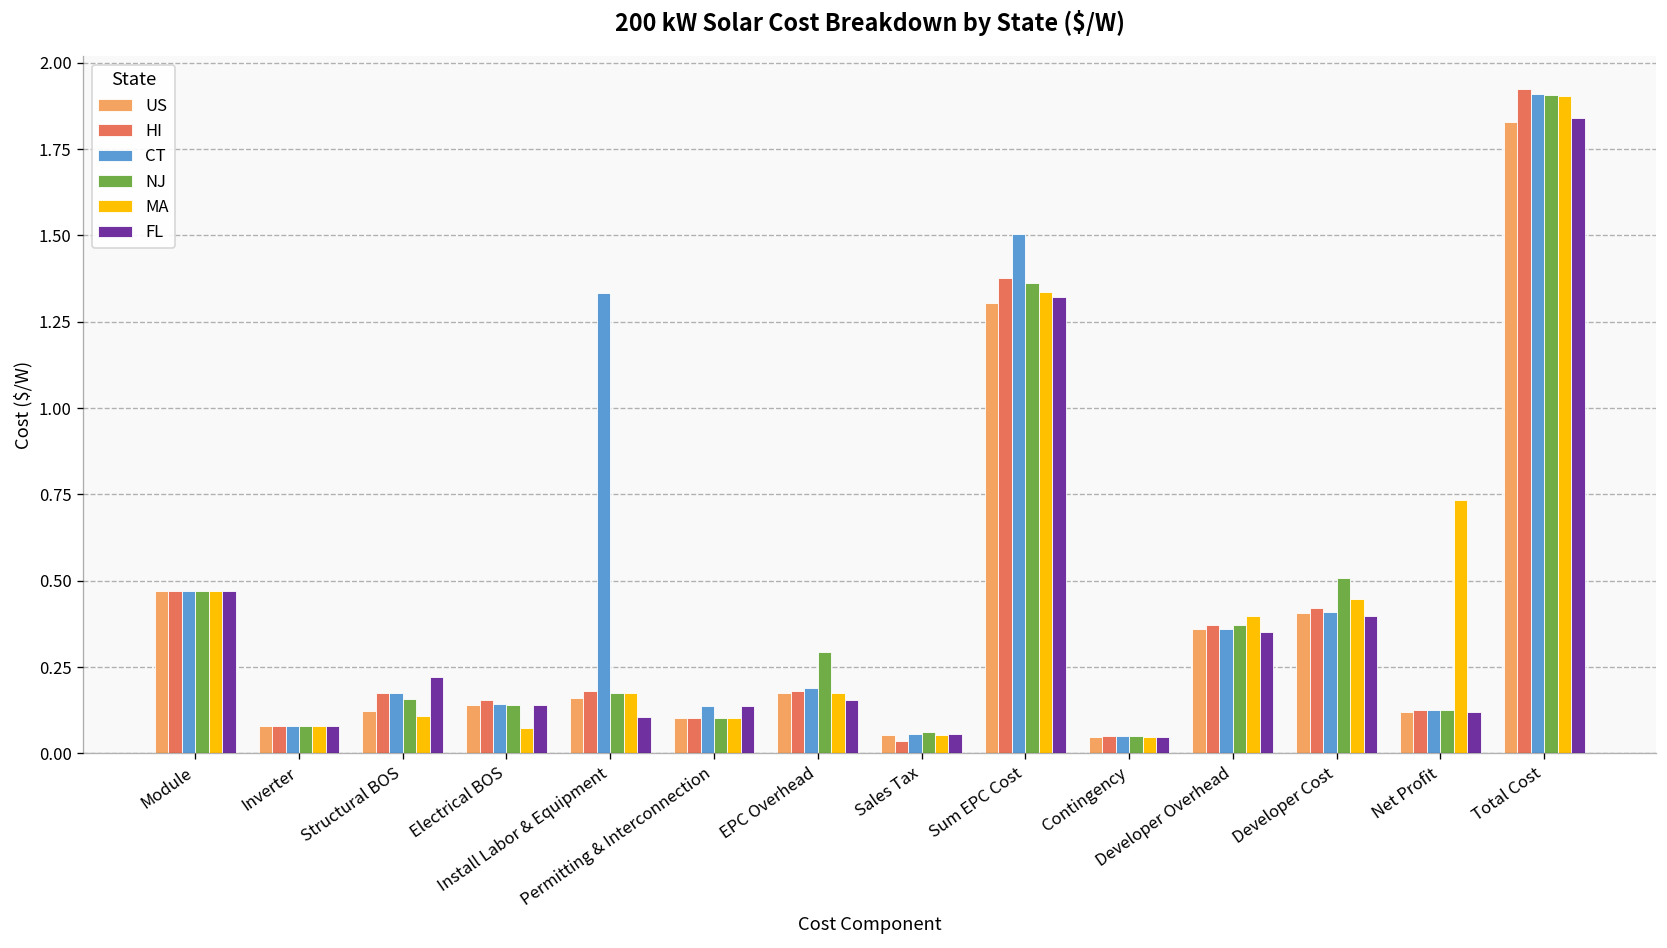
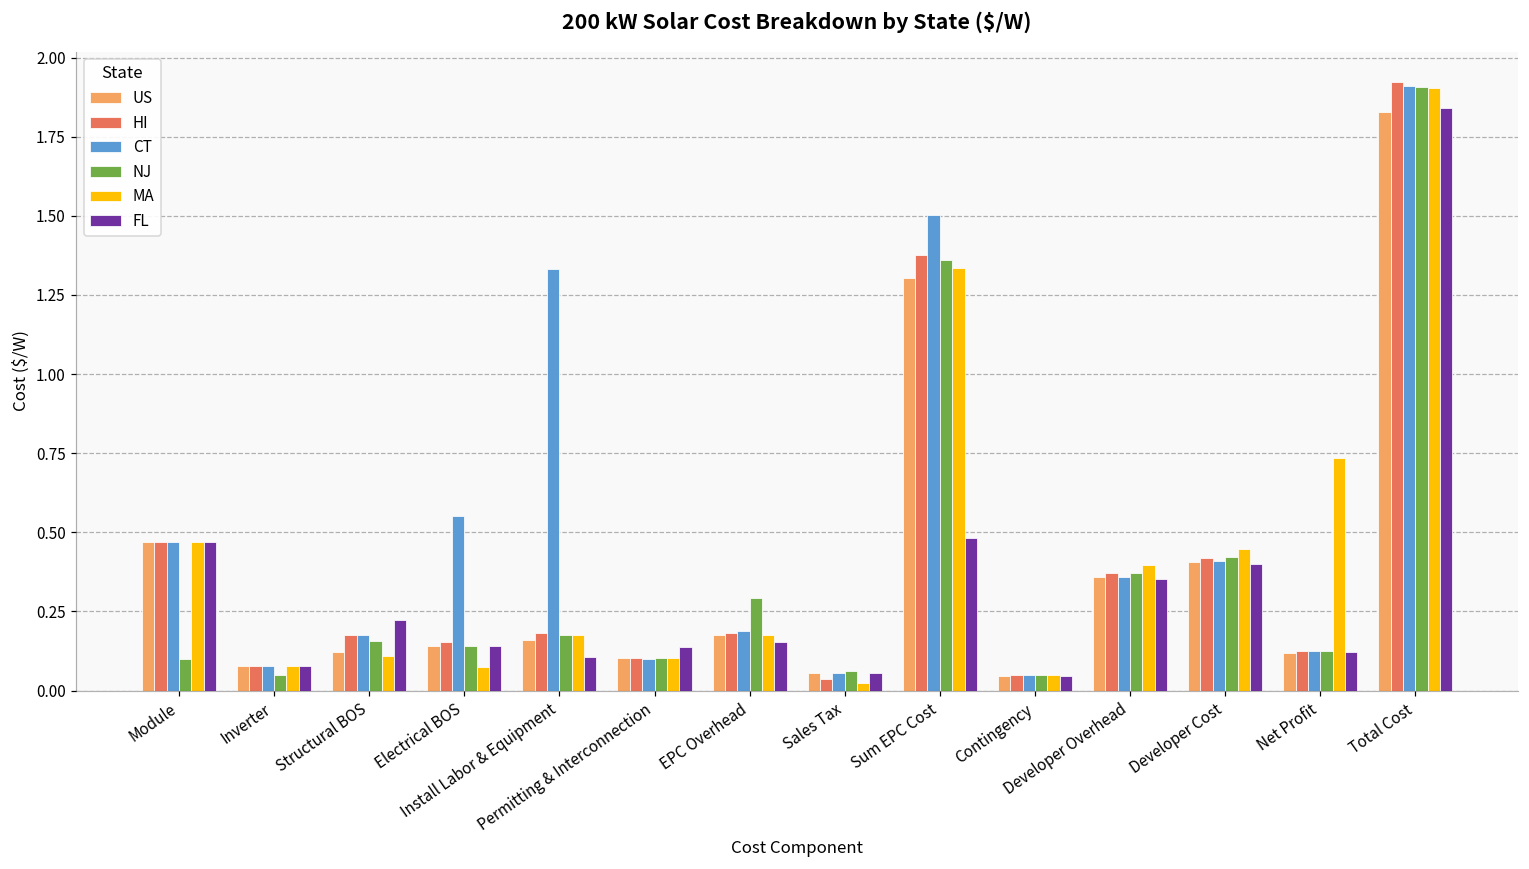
  {
    "CT": {
      "Module": 0.47,
      "Inverter": 0.08,
      "Structural BOS": 0.17,
-     "Electrical BOS": 0.14,
+     "Electrical BOS": 0.55,
      "Install Labor & Equipment": 1.33,
-     "Permitting & Interconnection": 0.14,
+     "Permitting & Interconnection": 0.10,
      "EPC Overhead": 0.19,
      "Sales Tax": 0.06,
      "Sum EPC Cost": 1.50,
      "Contingency": 0.05,
      "Developer Overhead": 0.36,
      "Developer Cost": 0.41,
      "Net Profit": 0.12,
      "Total Cost": 1.91
    },
    "NJ": {
-     "Module": 0.47,
-     "Inverter": 0.08,
+     "Module": 0.10,
+     "Inverter": 0.05,
      "Structural BOS": 0.16,
      "Electrical BOS": 0.14,
      "Install Labor & Equipment": 0.17,
      "Permitting & Interconnection": 0.10,
      "EPC Overhead": 0.29,
      "Sales Tax": 0.06,
      "Sum EPC Cost": 1.36,
      "Contingency": 0.05,
      "Developer Overhead": 0.37,
-     "Developer Cost": 0.51,
+     "Developer Cost": 0.42,
      "Net Profit": 0.12,
      "Total Cost": 1.91
    },
    "MA": {
      "Module": 0.47,
      "Inverter": 0.08,
      "Structural BOS": 0.11,
      "Electrical BOS": 0.07,
      "Install Labor & Equipment": 0.18,
      "Permitting & Interconnection": 0.10,
      "EPC Overhead": 0.18,
-     "Sales Tax": 0.05,
+     "Sales Tax": 0.02,
      "Sum EPC Cost": 1.33,
      "Contingency": 0.05,
      "Developer Overhead": 0.40,
      "Developer Cost": 0.45,
      "Net Profit": 0.73,
      "Total Cost": 1.91
    },
    "FL": {
      "Module": 0.47,
      "Inverter": 0.08,
      "Structural BOS": 0.22,
      "Electrical BOS": 0.14,
      "Install Labor & Equipment": 0.11,
      "Permitting & Interconnection": 0.14,
      "EPC Overhead": 0.15,
      "Sales Tax": 0.06,
-     "Sum EPC Cost": 1.32,
+     "Sum EPC Cost": 0.48,
      "Contingency": 0.05,
      "Developer Overhead": 0.35,
      "Developer Cost": 0.40,
      "Net Profit": 0.12,
      "Total Cost": 1.84
    }
  }
